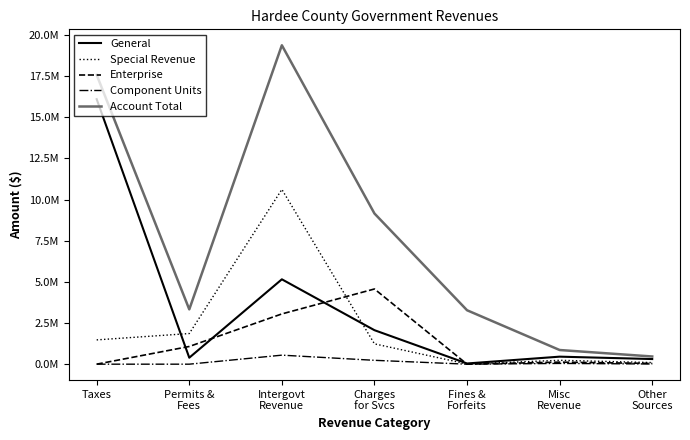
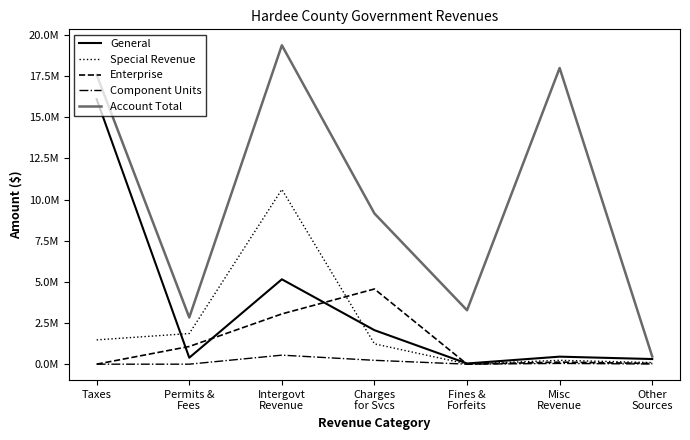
  {
    "Account Total": {
-     "Permits & Fees": 3300000,
+     "Permits & Fees": 2800000,
      "Intergovt Revenue": 19400000,
      "Charges for Svcs": 9200000,
      "Fines & Forfeits": 3300000,
-     "Misc Revenue": 900000
+     "Misc Revenue": 18000000
    }
  }
